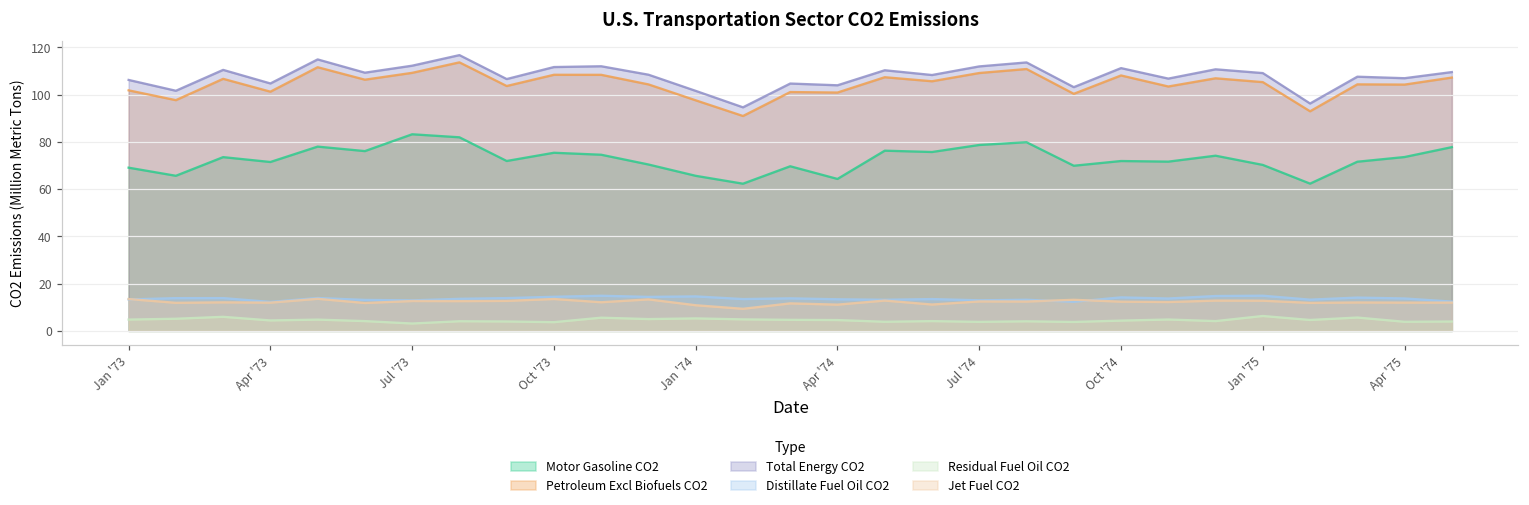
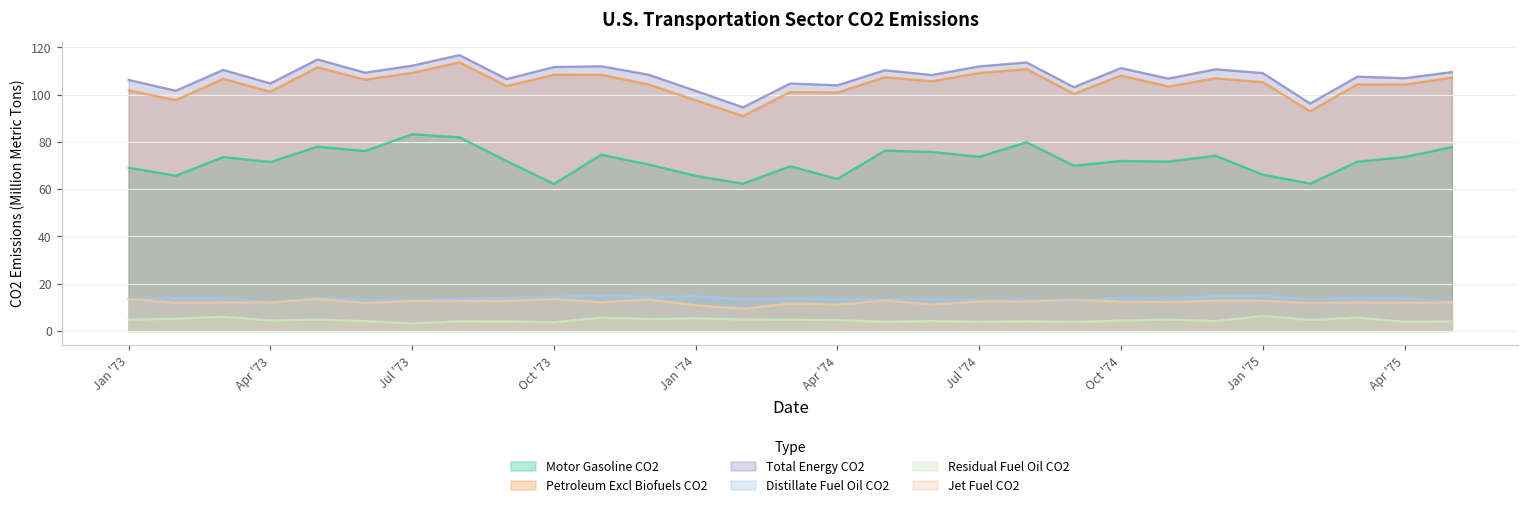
  {
    "Motor Gasoline CO2": {
      "Jan '73": 69,
      "Apr '73": 71,
      "Jul '73": 83,
-     "Oct '73": 75,
+     "Oct '73": 62,
      "Jan '74": 66,
      "Apr '74": 64,
-     "Jul '74": 79,
+     "Jul '74": 74,
      "Oct '74": 72,
-     "Jan '75": 70,
+     "Jan '75": 66,
      "Apr '75": 74
    }
  }
